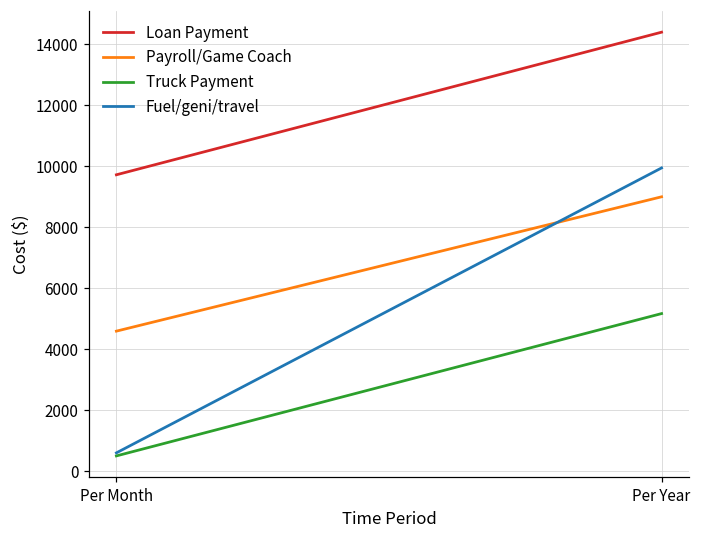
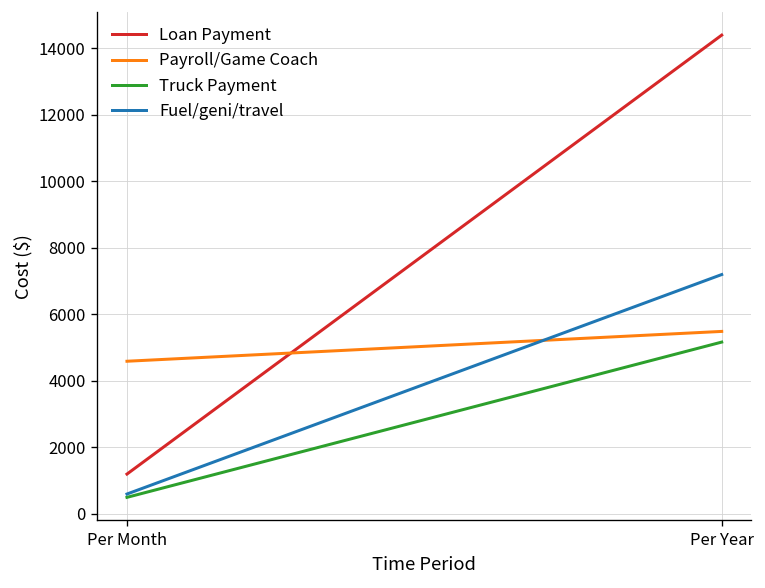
  {
    "Loan Payment": {
-     "Per Month": 9700,
+     "Per Month": 1200,
      "Per Year": 14400
    },
    "Payroll/Game Coach": {
      "Per Month": 4600,
-     "Per Year": 9000
+     "Per Year": 5500
    },
    "Truck Payment": {
      "Per Month": 500,
      "Per Year": 5200
    },
    "Fuel/geni/travel": {
      "Per Month": 600,
-     "Per Year": 9900
+     "Per Year": 7200
    }
  }
